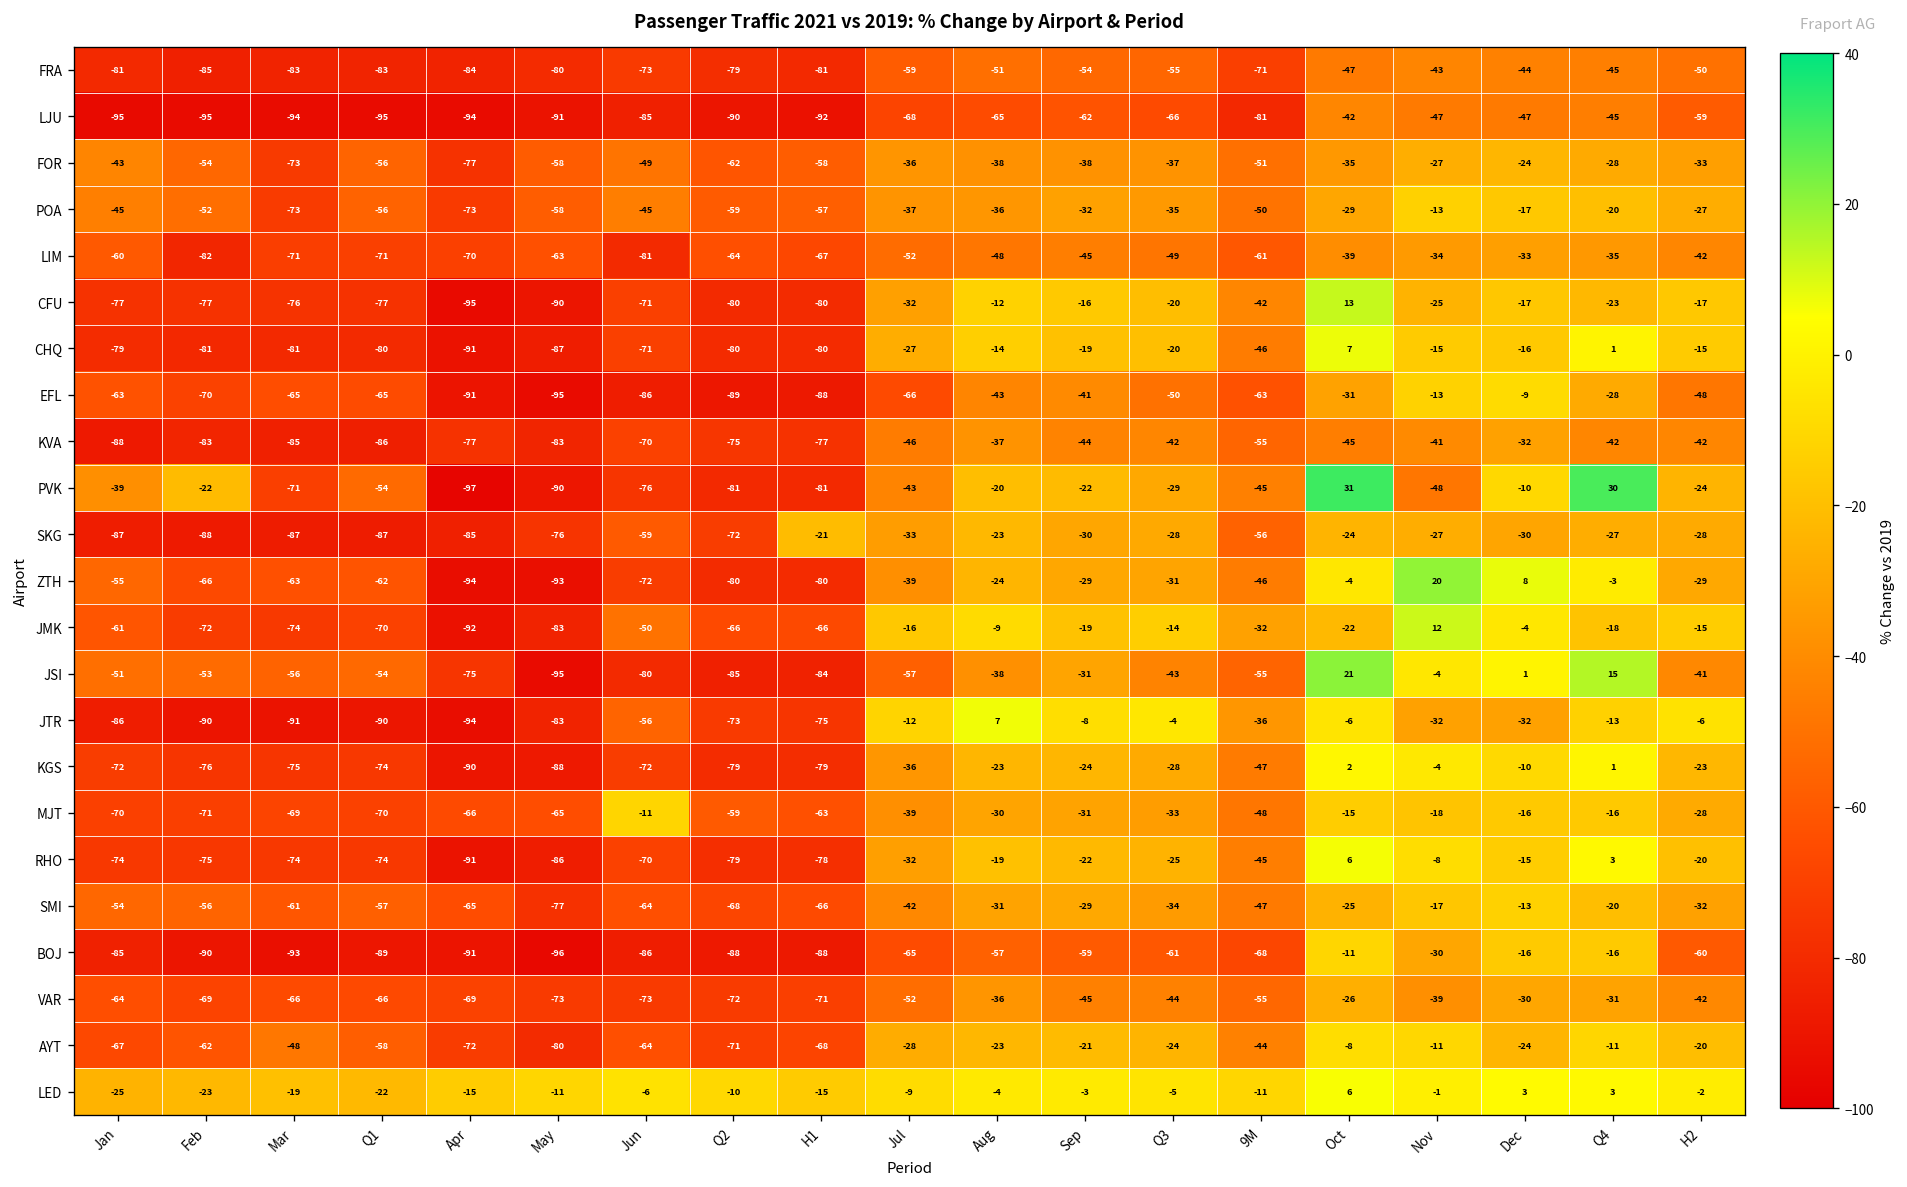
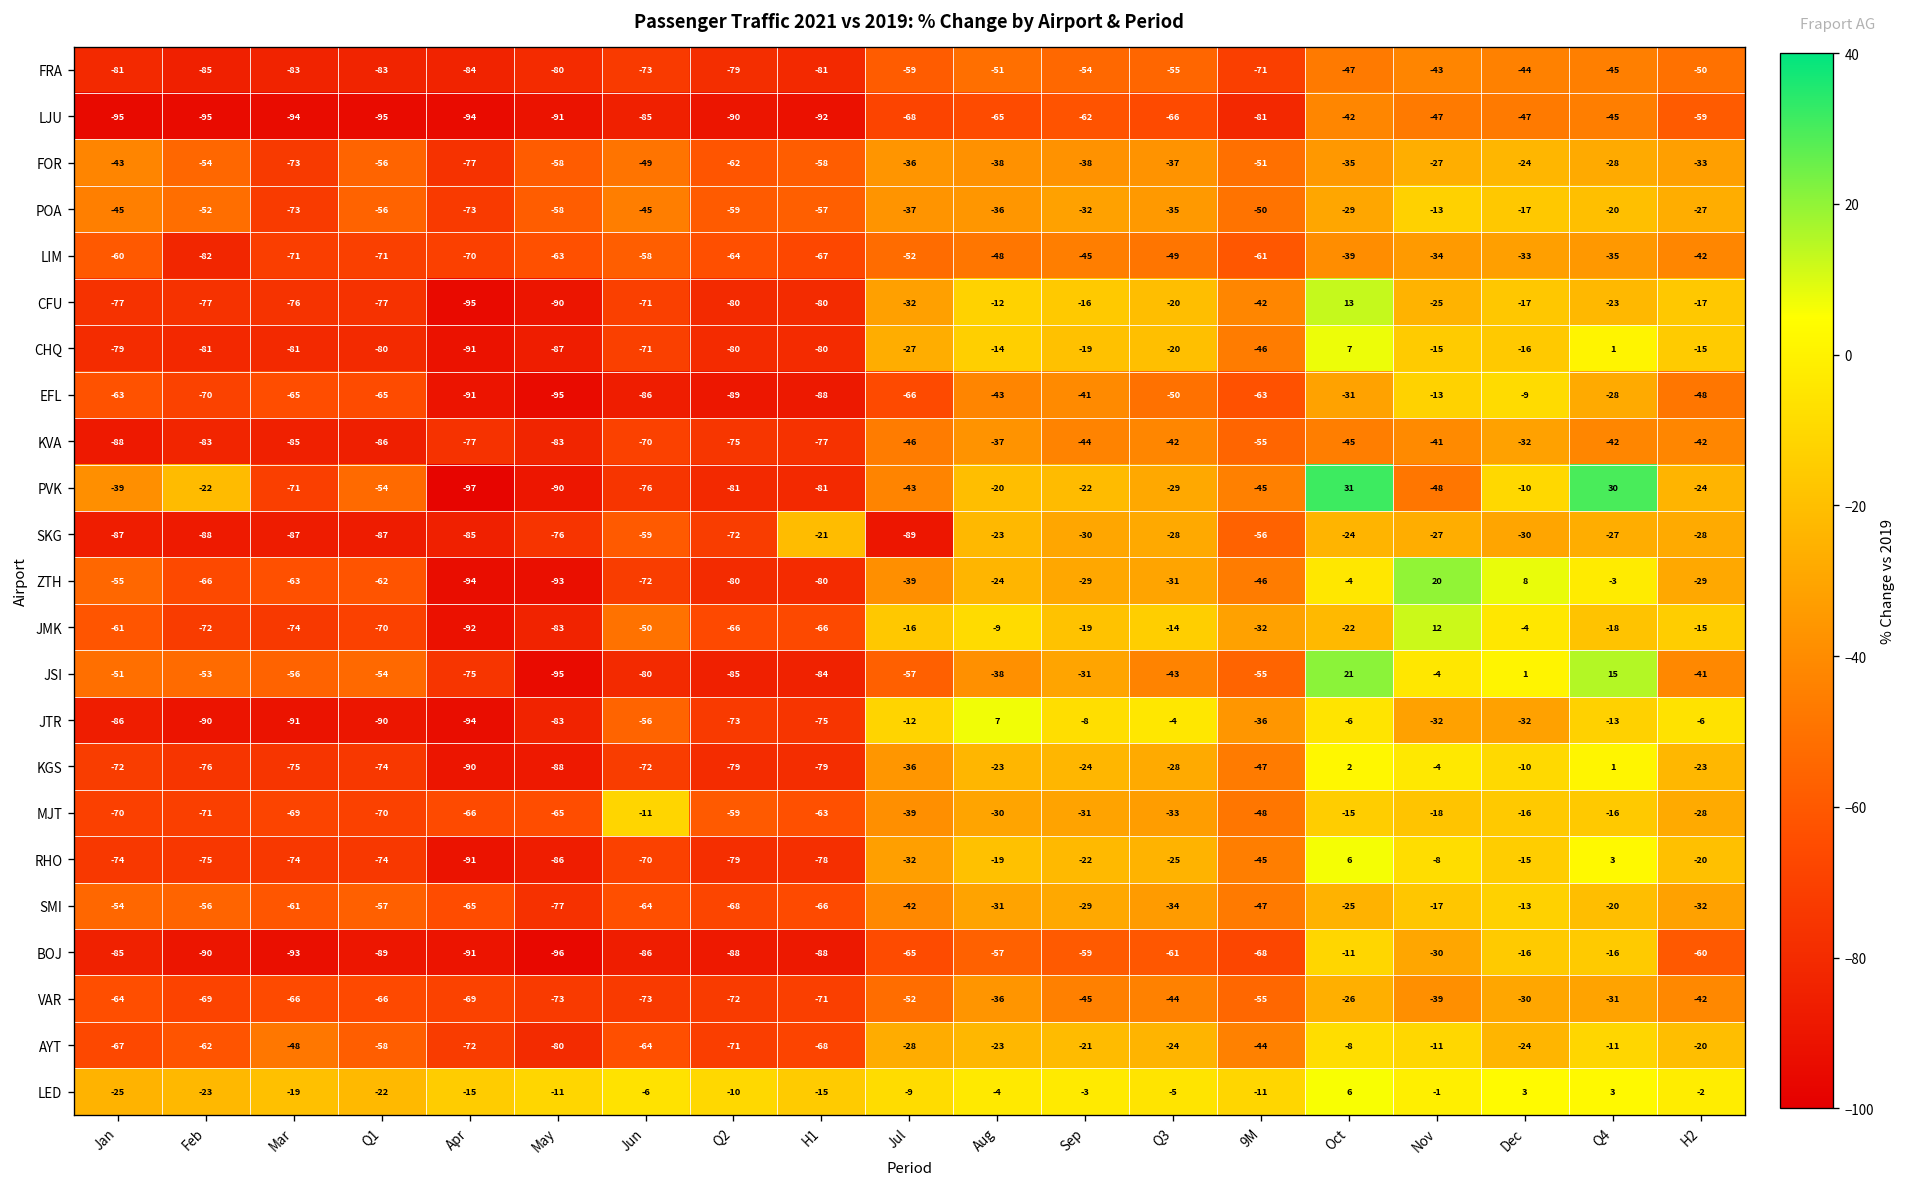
  {
    "LIM": {
      "Jan": -60,
      "Feb": -82,
      "Mar": -71,
      "Q1": -71,
      "Apr": -70,
      "May": -63,
-     "Jun": -81,
+     "Jun": -58,
      "Q2": -64,
      "H1": -67,
      "Jul": -52,
      "Aug": -48,
      "Sep": -45,
      "Q3": -49,
      "9M": -61,
      "Oct": -39,
      "Nov": -34,
      "Dec": -33,
      "Q4": -35,
      "H2": -42
    },
    "SKG": {
      "Jan": -87,
      "Feb": -88,
      "Mar": -87,
      "Q1": -87,
      "Apr": -85,
      "May": -76,
      "Jun": -59,
      "Q2": -72,
      "H1": -21,
-     "Jul": -33,
+     "Jul": -89,
      "Aug": -23,
      "Sep": -30,
      "Q3": -28,
      "9M": -56,
      "Oct": -24,
      "Nov": -27,
      "Dec": -30,
      "Q4": -27,
      "H2": -28
    }
  }
